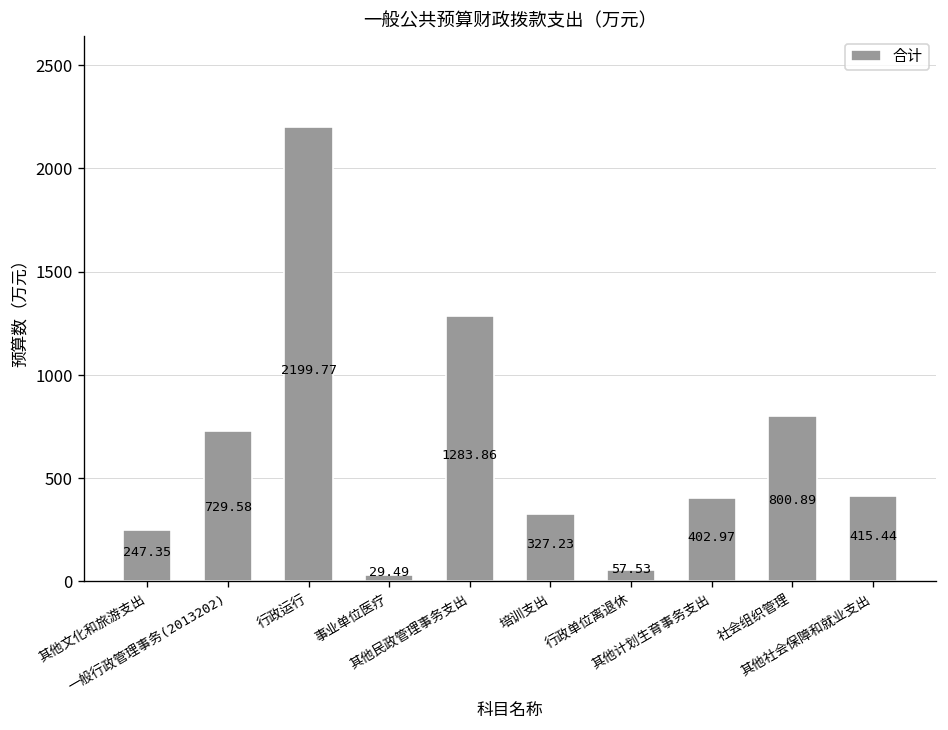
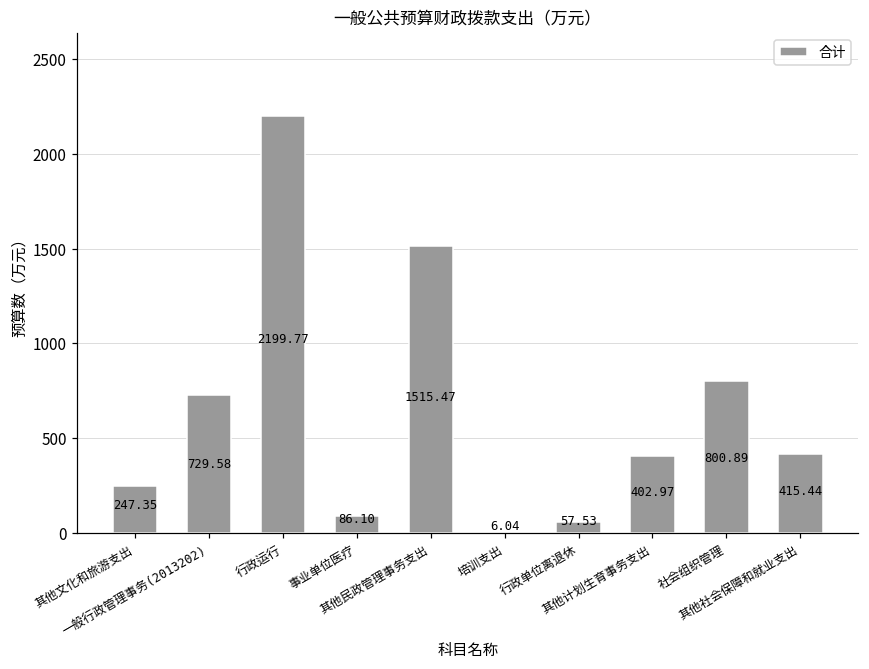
  {
    "其他文化和旅游支出": 247.35,
    "一般行政管理事务(2013202)": 729.58,
    "行政运行": 2199.77,
-   "事业单位医疗": 29.49,
-   "其他民政管理事务支出": 1283.86,
-   "培训支出": 327.23,
+   "事业单位医疗": 86.10,
+   "其他民政管理事务支出": 1515.47,
+   "培训支出": 6.04,
    "行政单位离退休": 57.53,
    "其他计划生育事务支出": 402.97,
    "社会组织管理": 800.89,
    "其他社会保障和就业支出": 415.44
  }
